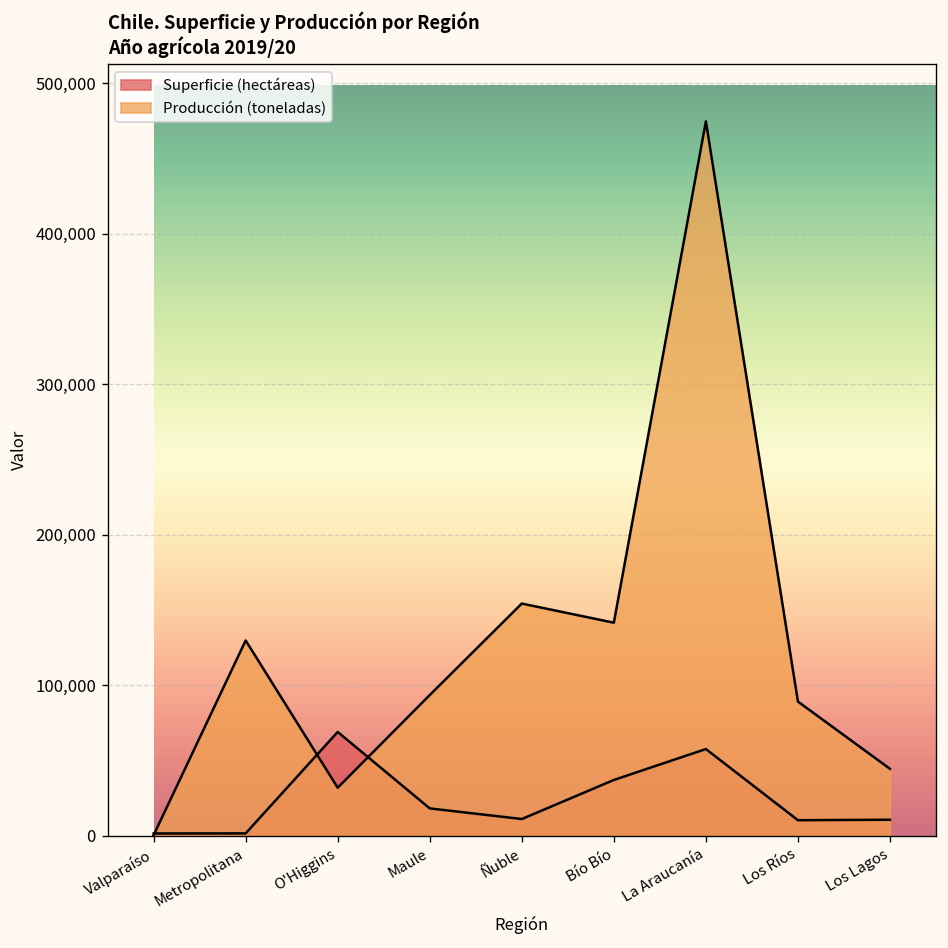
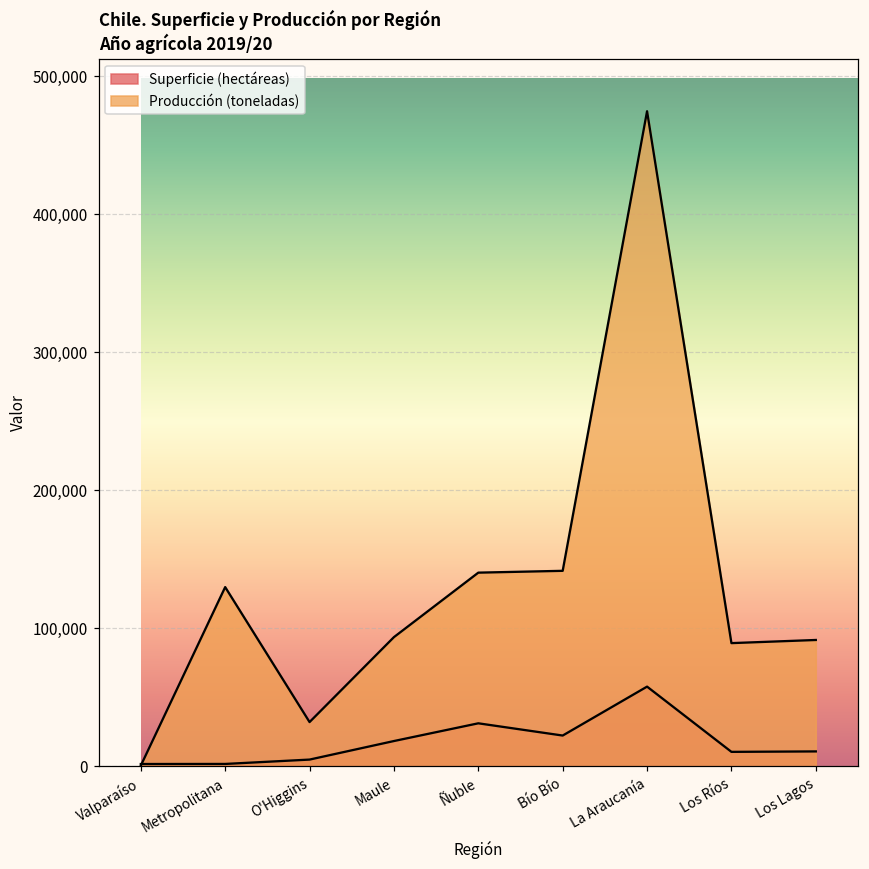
  {
    "Superficie (hectáreas)": {
      "Metropolitana": "2,000",
-     "O'Higgins": "69,000",
+     "O'Higgins": "5,000",
      "Maule": "18,000",
-     "Ñuble": "11,000",
-     "Bío Bío": "37,000",
+     "Ñuble": "31,000",
+     "Bío Bío": "22,000",
      "La Araucanía": "58,000",
      "Los Ríos": "10,000",
      "Los Lagos": "11,000"
    },
    "Producción (toneladas)": {
      "Metropolitana": "130,000",
      "O'Higgins": "32,000",
      "Maule": "94,000",
-     "Ñuble": "154,000",
+     "Ñuble": "140,000",
      "Bío Bío": "142,000",
      "La Araucanía": "475,000",
      "Los Ríos": "89,000",
-     "Los Lagos": "45,000"
+     "Los Lagos": "91,000"
    }
  }
